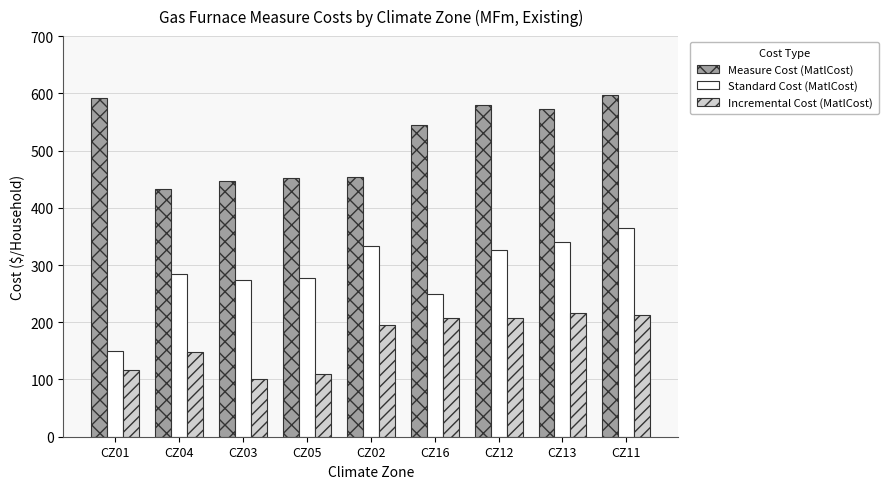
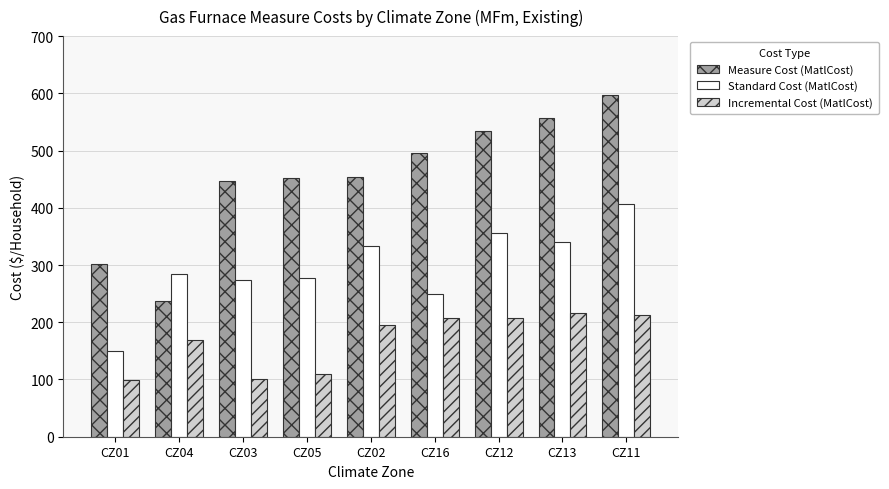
  {
    "Measure Cost (MatlCost)": {
-     "CZ01": 590,
-     "CZ04": 430,
+     "CZ01": 300,
+     "CZ04": 240,
      "CZ03": 450,
      "CZ05": 450,
      "CZ02": 450,
-     "CZ16": 540,
-     "CZ12": 580,
-     "CZ13": 570,
+     "CZ16": 500,
+     "CZ12": 530,
+     "CZ13": 560,
      "CZ11": 600
    },
    "Standard Cost (MatlCost)": {
      "CZ01": 150,
      "CZ04": 290,
      "CZ03": 270,
      "CZ05": 280,
      "CZ02": 330,
      "CZ16": 250,
-     "CZ12": 330,
+     "CZ12": 360,
      "CZ13": 340,
-     "CZ11": 370
+     "CZ11": 410
    },
    "Incremental Cost (MatlCost)": {
-     "CZ01": 120,
-     "CZ04": 150,
+     "CZ01": 100,
+     "CZ04": 170,
      "CZ03": 100,
      "CZ05": 110,
      "CZ02": 190,
      "CZ16": 210,
      "CZ12": 210,
      "CZ13": 220,
      "CZ11": 210
    }
  }
